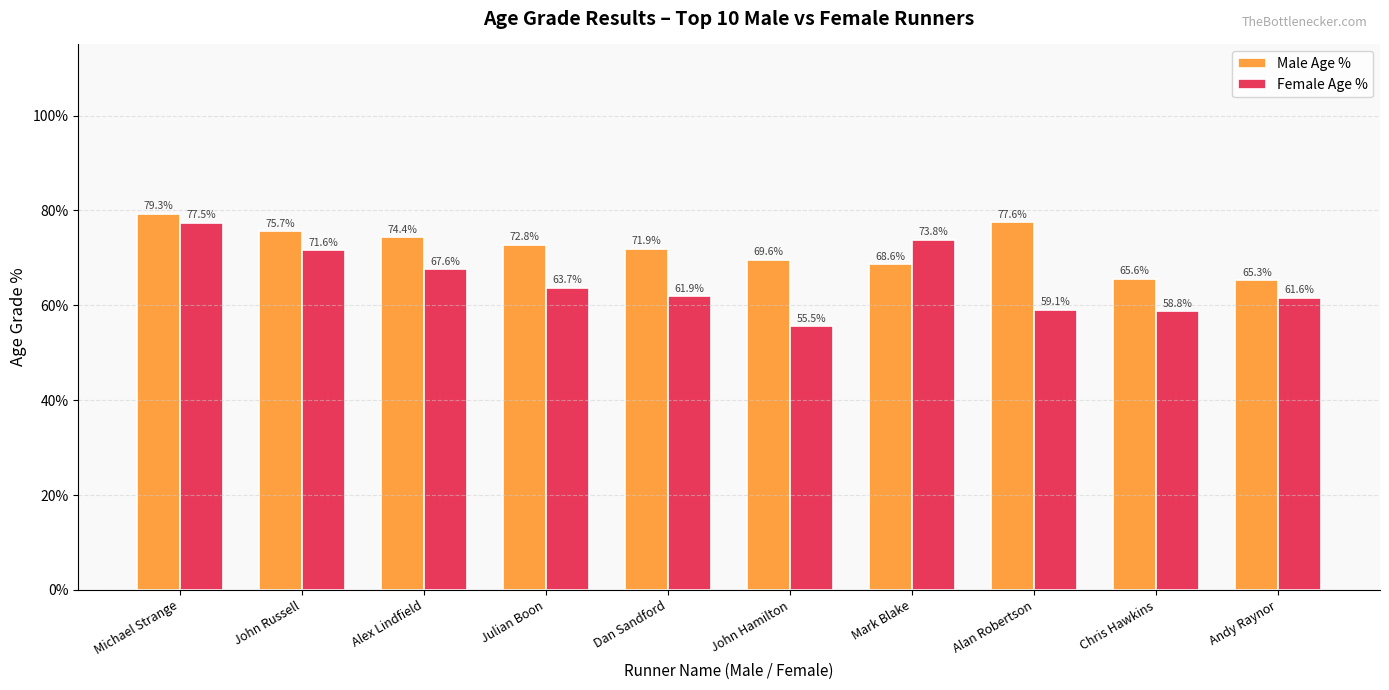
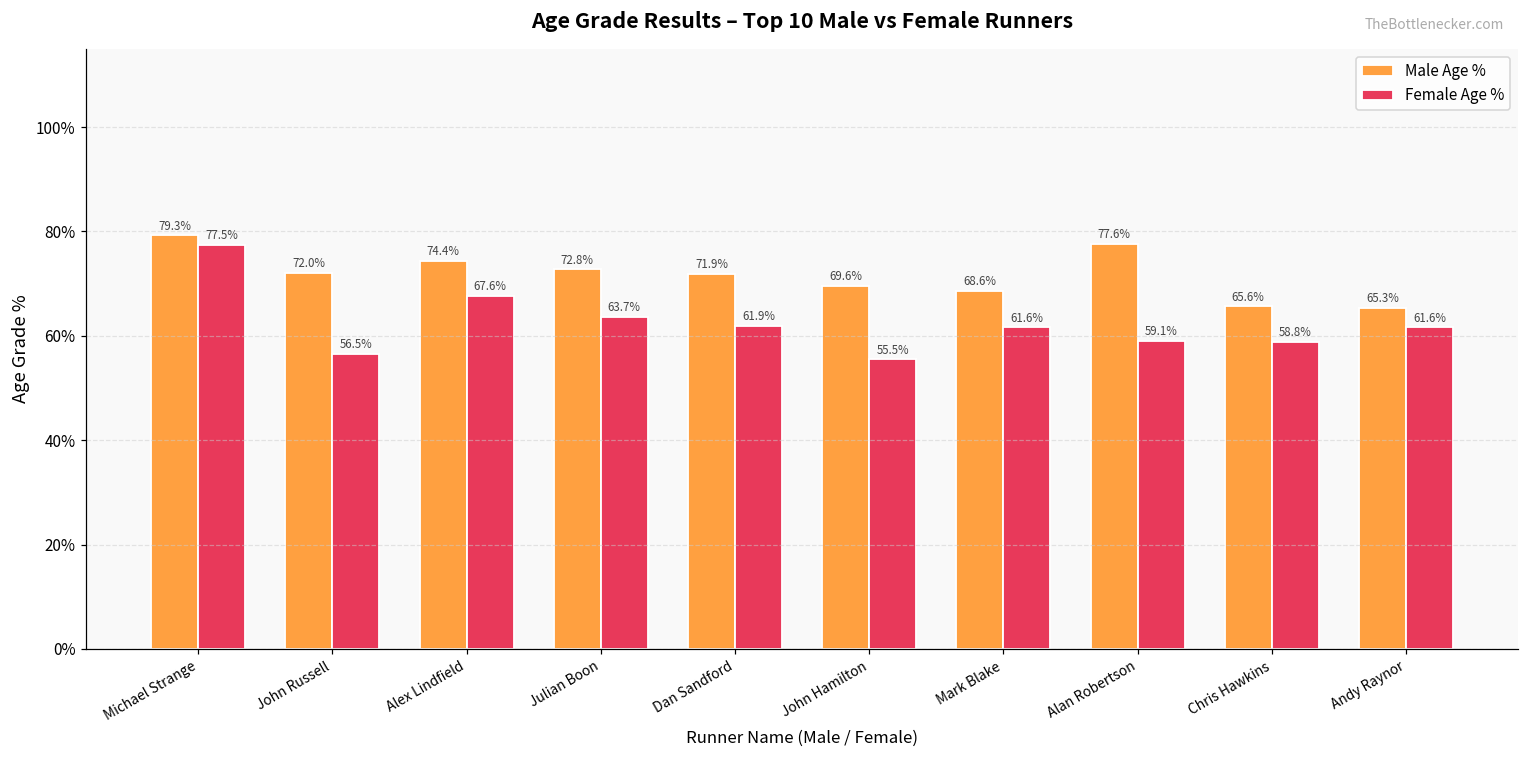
  {
    "Male Age %": {
      "Michael Strange": "79.3%",
-     "John Russell": "75.7%",
+     "John Russell": "72.0%",
      "Alex Lindfield": "74.4%",
      "Julian Boon": "72.8%",
      "Dan Sandford": "71.9%",
      "John Hamilton": "69.6%",
      "Mark Blake": "68.6%",
      "Alan Robertson": "77.6%",
      "Chris Hawkins": "65.6%",
      "Andy Raynor": "65.3%"
    },
    "Female Age %": {
      "Michael Strange": "77.5%",
-     "John Russell": "71.6%",
+     "John Russell": "56.5%",
      "Alex Lindfield": "67.6%",
      "Julian Boon": "63.7%",
      "Dan Sandford": "61.9%",
      "John Hamilton": "55.5%",
-     "Mark Blake": "73.8%",
+     "Mark Blake": "61.6%",
      "Alan Robertson": "59.1%",
      "Chris Hawkins": "58.8%",
      "Andy Raynor": "61.6%"
    }
  }
